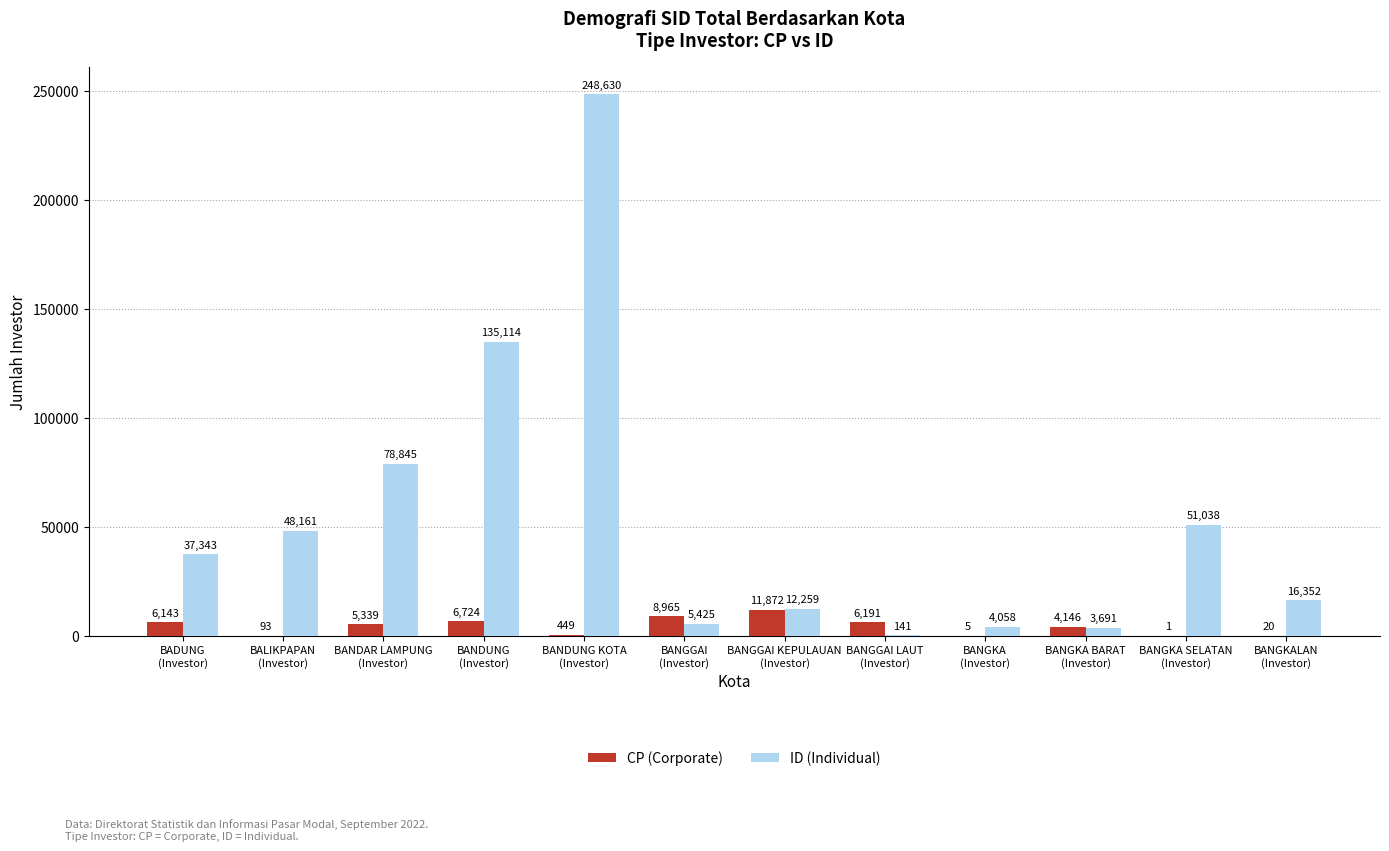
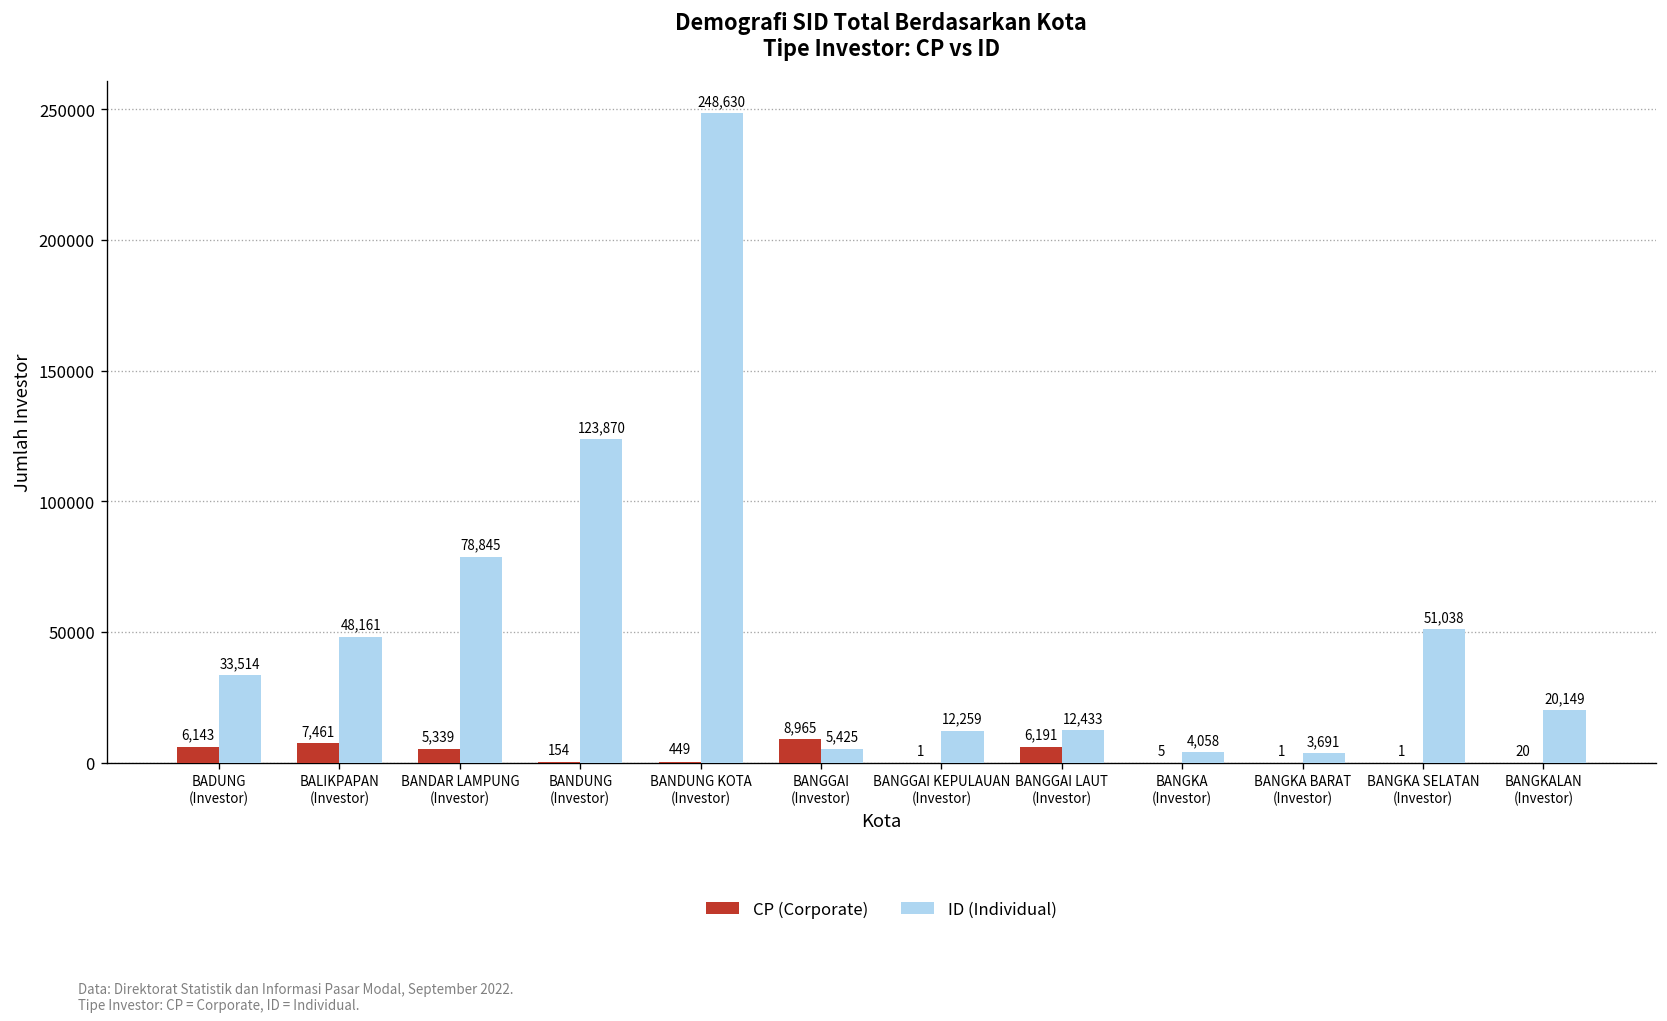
  {
    "CP (Corporate)": {
      "BADUNG (Investor)": "6,143",
-     "BALIKPAPAN (Investor)": "93",
+     "BALIKPAPAN (Investor)": "7,461",
      "BANDAR LAMPUNG (Investor)": "5,339",
-     "BANDUNG (Investor)": "6,724",
+     "BANDUNG (Investor)": "154",
      "BANDUNG KOTA (Investor)": "449",
      "BANGGAI (Investor)": "8,965",
-     "BANGGAI KEPULAUAN (Investor)": "11,872",
+     "BANGGAI KEPULAUAN (Investor)": "1",
      "BANGGAI LAUT (Investor)": "6,191",
      "BANGKA (Investor)": "5",
-     "BANGKA BARAT (Investor)": "4,146",
+     "BANGKA BARAT (Investor)": "1",
      "BANGKA SELATAN (Investor)": "1",
      "BANGKALAN (Investor)": "20"
    },
    "ID (Individual)": {
-     "BADUNG (Investor)": "37,343",
+     "BADUNG (Investor)": "33,514",
      "BALIKPAPAN (Investor)": "48,161",
      "BANDAR LAMPUNG (Investor)": "78,845",
-     "BANDUNG (Investor)": "135,114",
+     "BANDUNG (Investor)": "123,870",
      "BANDUNG KOTA (Investor)": "248,630",
      "BANGGAI (Investor)": "5,425",
      "BANGGAI KEPULAUAN (Investor)": "12,259",
-     "BANGGAI LAUT (Investor)": "141",
+     "BANGGAI LAUT (Investor)": "12,433",
      "BANGKA (Investor)": "4,058",
      "BANGKA BARAT (Investor)": "3,691",
      "BANGKA SELATAN (Investor)": "51,038",
-     "BANGKALAN (Investor)": "16,352"
+     "BANGKALAN (Investor)": "20,149"
    }
  }
